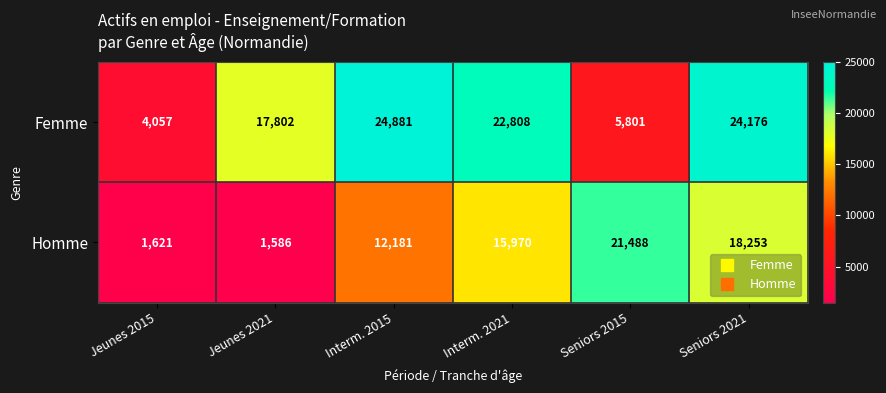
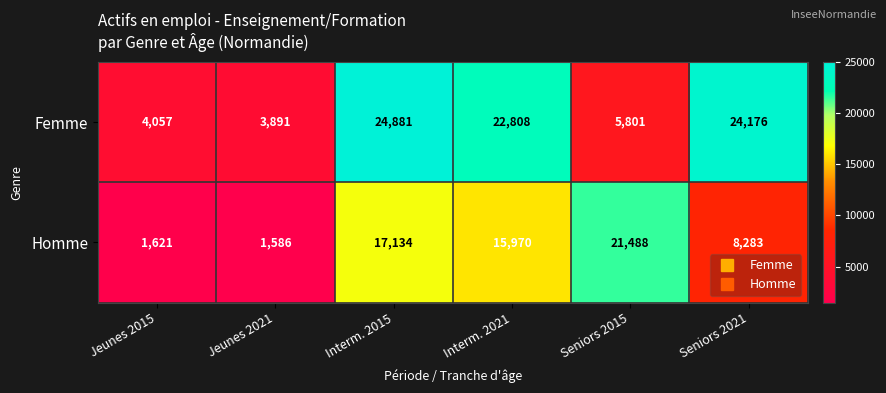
  {
    "Femme": {
      "Jeunes 2015": "4,057",
-     "Jeunes 2021": "17,802",
+     "Jeunes 2021": "3,891",
      "Interm. 2015": "24,881",
      "Interm. 2021": "22,808",
      "Seniors 2015": "5,801",
      "Seniors 2021": "24,176"
    },
    "Homme": {
      "Jeunes 2015": "1,621",
      "Jeunes 2021": "1,586",
-     "Interm. 2015": "12,181",
+     "Interm. 2015": "17,134",
      "Interm. 2021": "15,970",
      "Seniors 2015": "21,488",
-     "Seniors 2021": "18,253"
+     "Seniors 2021": "8,283"
    }
  }
